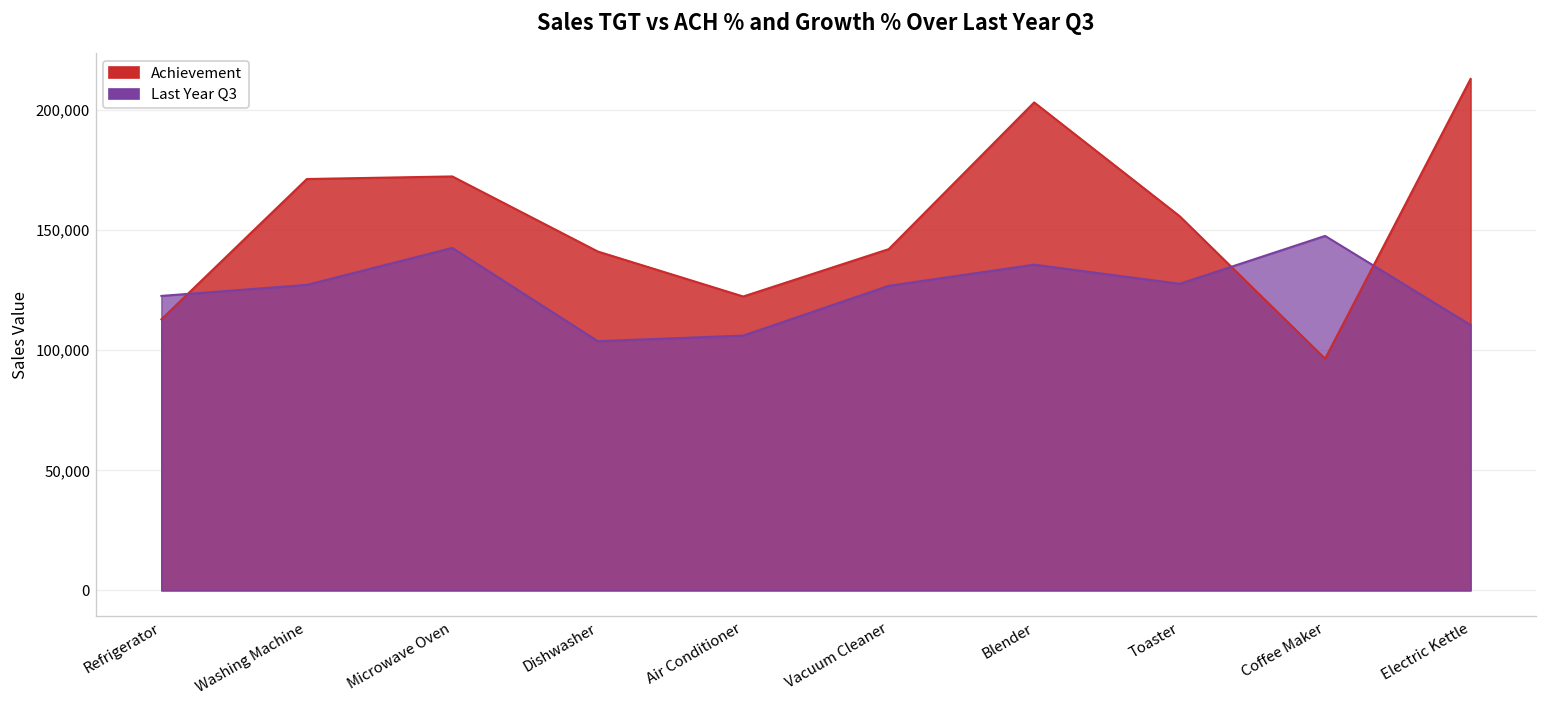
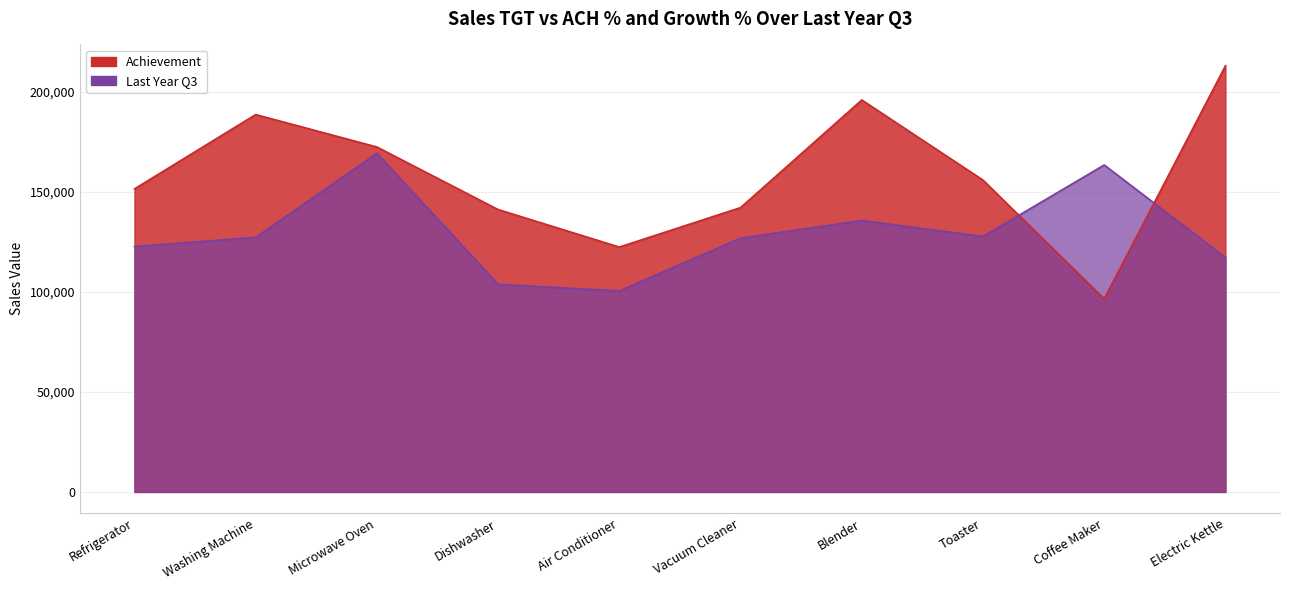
  {
    "Achievement": {
-     "Refrigerator": "113,000",
-     "Washing Machine": "171,000",
+     "Refrigerator": "151,000",
+     "Washing Machine": "189,000",
      "Microwave Oven": "172,000",
      "Dishwasher": "141,000",
      "Air Conditioner": "122,000",
      "Vacuum Cleaner": "142,000",
-     "Blender": "203,000",
+     "Blender": "196,000",
      "Toaster": "156,000",
      "Coffee Maker": "97,000",
      "Electric Kettle": "213,000"
    },
    "Last Year Q3": {
      "Refrigerator": "123,000",
      "Washing Machine": "127,000",
-     "Microwave Oven": "143,000",
+     "Microwave Oven": "169,000",
      "Dishwasher": "104,000",
-     "Air Conditioner": "106,000",
+     "Air Conditioner": "100,000",
      "Vacuum Cleaner": "127,000",
      "Blender": "136,000",
      "Toaster": "128,000",
-     "Coffee Maker": "148,000",
-     "Electric Kettle": "111,000"
+     "Coffee Maker": "163,000",
+     "Electric Kettle": "117,000"
    }
  }
